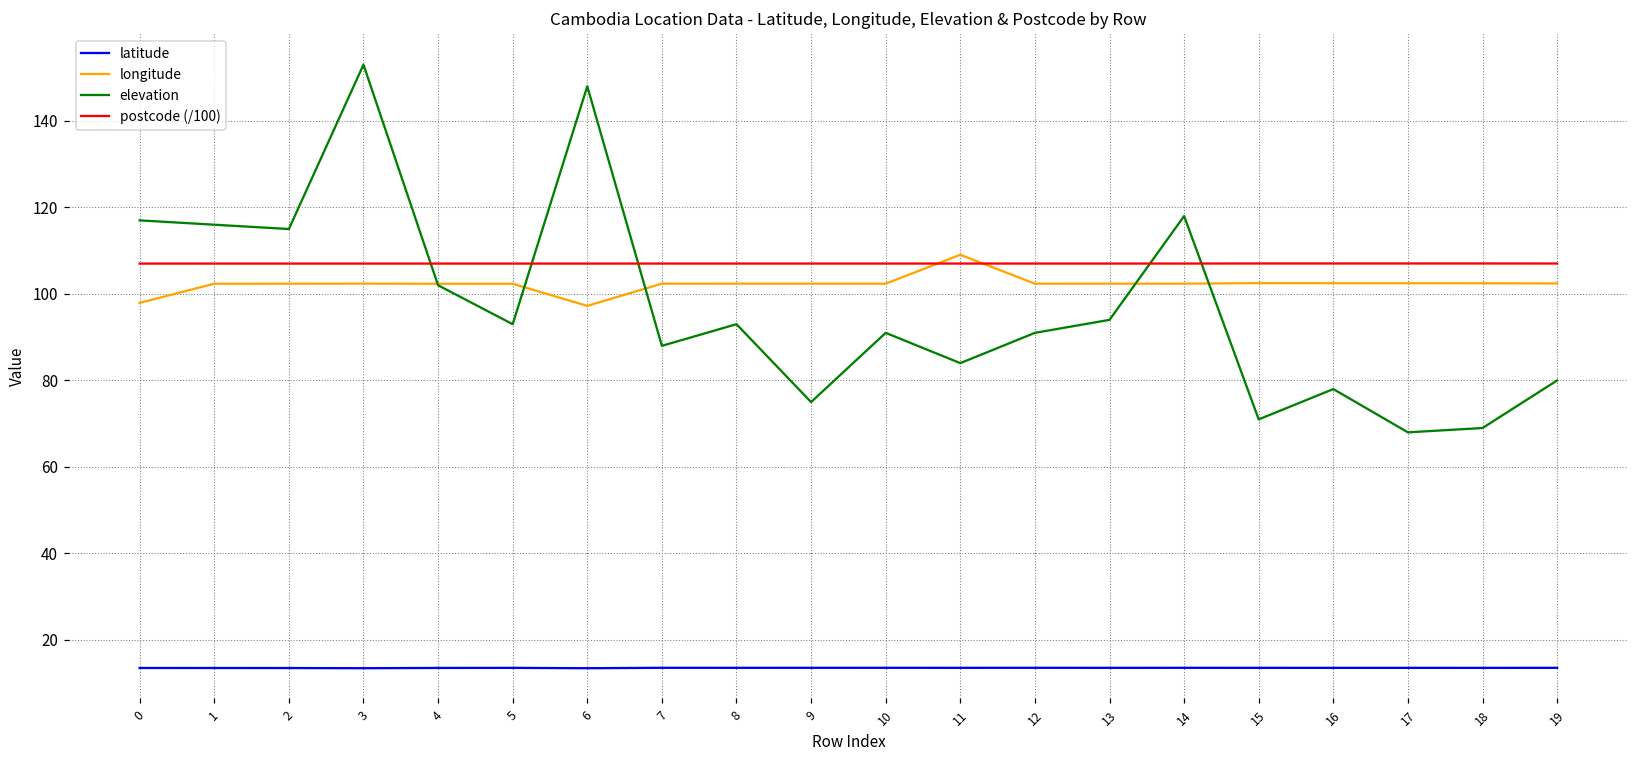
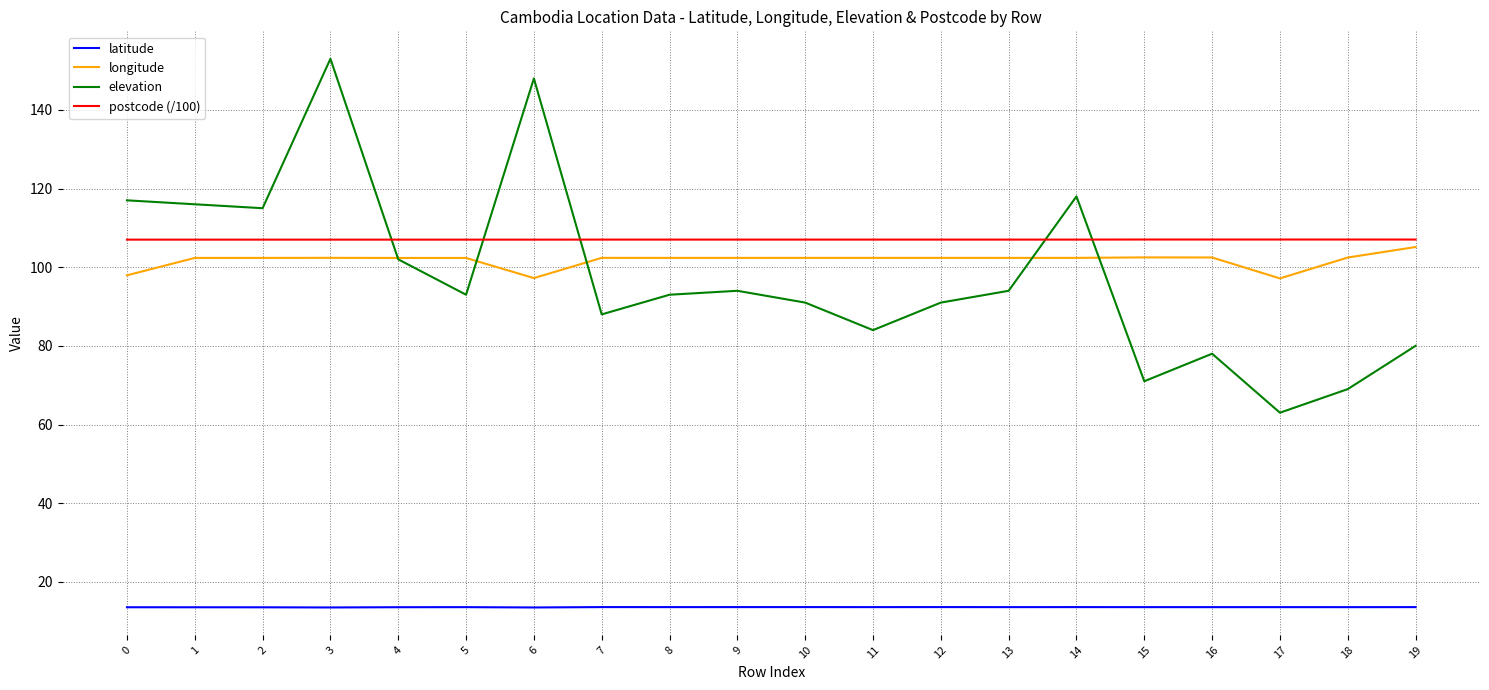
  {
    "latitude": {
      "0": 14,
      "1": 14,
      "2": 14,
      "3": 13,
      "4": 14,
      "5": 14,
      "6": 13,
      "7": 14,
      "8": 14,
      "9": 14,
      "10": 14,
      "11": 14,
      "12": 14,
      "13": 14,
      "14": 14,
      "15": 14,
      "16": 14,
      "17": 14,
      "18": 14,
      "19": 14
    },
    "longitude": {
      "0": 98,
      "1": 102,
      "2": 102,
      "3": 102,
      "5": 102,
      "6": 97,
      "7": 102,
      "8": 102,
      "9": 102,
      "10": 102,
-     "11": 109,
+     "11": 102,
      "12": 102,
      "13": 102,
      "14": 102,
      "15": 102,
      "16": 102,
-     "17": 102,
+     "17": 97,
      "18": 102,
-     "19": 102
+     "19": 105
    },
    "elevation": {
      "0": 117,
      "1": 116,
      "2": 115,
      "3": 153,
      "5": 93,
      "6": 148,
      "7": 88,
      "8": 93,
-     "9": 75,
+     "9": 94,
      "10": 91,
      "11": 84,
      "12": 91,
      "13": 94,
      "14": 118,
      "15": 71,
      "16": 78,
-     "17": 68,
+     "17": 63,
      "18": 69,
      "19": 80
    },
    "postcode (/100)": {
      "0": 107,
      "1": 107,
      "2": 107,
      "3": 107,
      "4": 107,
      "5": 107,
      "6": 107,
      "7": 107,
      "8": 107,
      "9": 107,
      "10": 107,
      "11": 107,
      "12": 107,
      "13": 107,
      "14": 107,
      "15": 107,
      "16": 107,
      "17": 107,
      "18": 107,
      "19": 107
    }
  }
